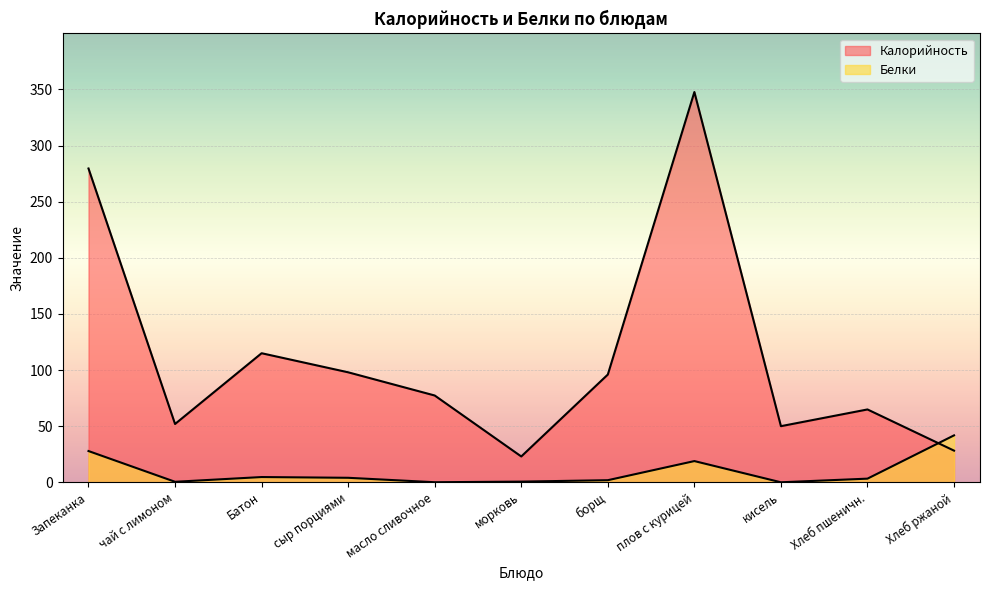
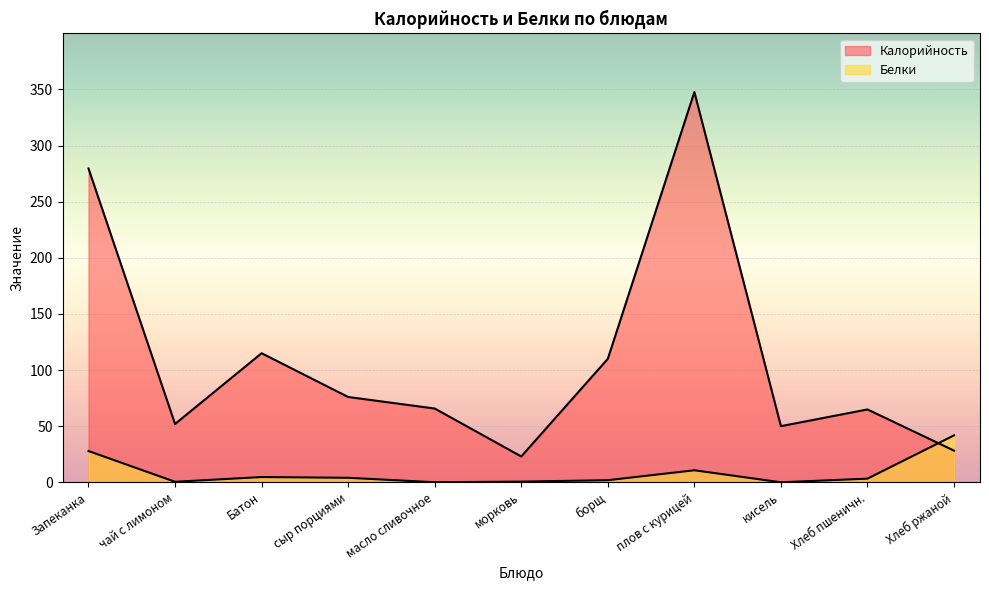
  {
    "Калорийность": {
      "Запеканка": 280,
      "чай с лимоном": 52,
      "Батон": 115,
-     "сыр порциями": 98,
-     "масло сливочное": 77,
+     "сыр порциями": 76,
+     "масло сливочное": 66,
      "морковь": 23,
-     "борщ": 96,
+     "борщ": 110,
      "плов с курицей": 348,
      "кисель": 50,
      "Хлеб пшеничн.": 65,
      "Хлеб ржаной": 28
    },
    "Белки": {
      "Запеканка": 28,
      "чай с лимоном": 0,
      "Батон": 5,
      "сыр порциями": 4,
      "масло сливочное": 0,
      "морковь": 1,
      "борщ": 2,
-     "плов с курицей": 19,
+     "плов с курицей": 11,
      "кисель": 0,
      "Хлеб пшеничн.": 3,
      "Хлеб ржаной": 42
    }
  }
